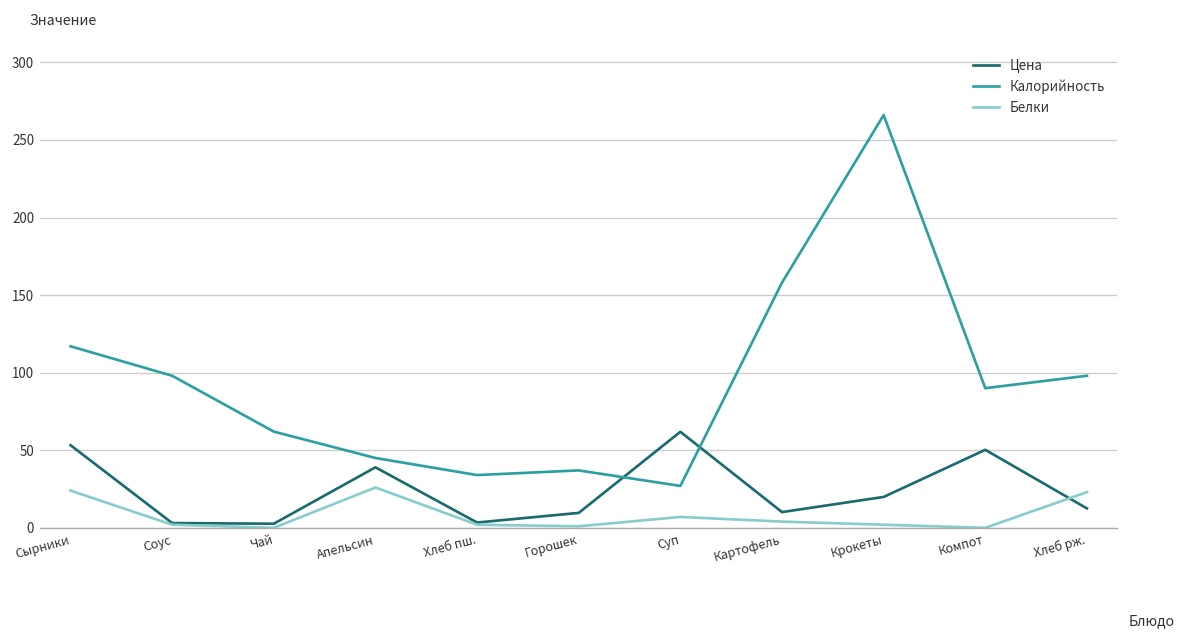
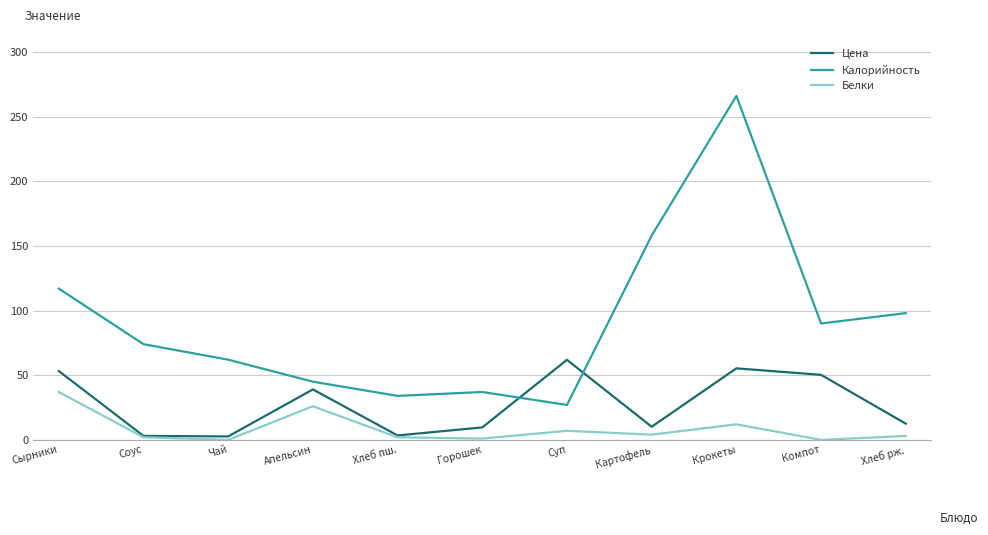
  {
    "Цена": {
      "Сырники": 53,
      "Чай": 3,
      "Апельсин": 39,
      "Горошек": 10,
      "Суп": 62,
      "Картофель": 10,
-     "Крокеты": 20,
+     "Крокеты": 55,
      "Компот": 50,
      "Хлеб рж.": 13
    },
    "Калорийность": {
      "Сырники": 117,
-     "Соус": 98,
+     "Соус": 74,
      "Чай": 62,
      "Апельсин": 45,
      "Хлеб пш.": 34,
      "Горошек": 37,
      "Суп": 27,
      "Картофель": 158,
      "Крокеты": 266,
      "Компот": 90,
      "Хлеб рж.": 98
    },
    "Белки": {
-     "Сырники": 24,
+     "Сырники": 37,
      "Чай": 0,
      "Апельсин": 26,
      "Горошек": 1,
      "Суп": 7,
      "Картофель": 4,
-     "Крокеты": 2,
+     "Крокеты": 12,
      "Компот": 0,
-     "Хлеб рж.": 23
+     "Хлеб рж.": 3
    }
  }
